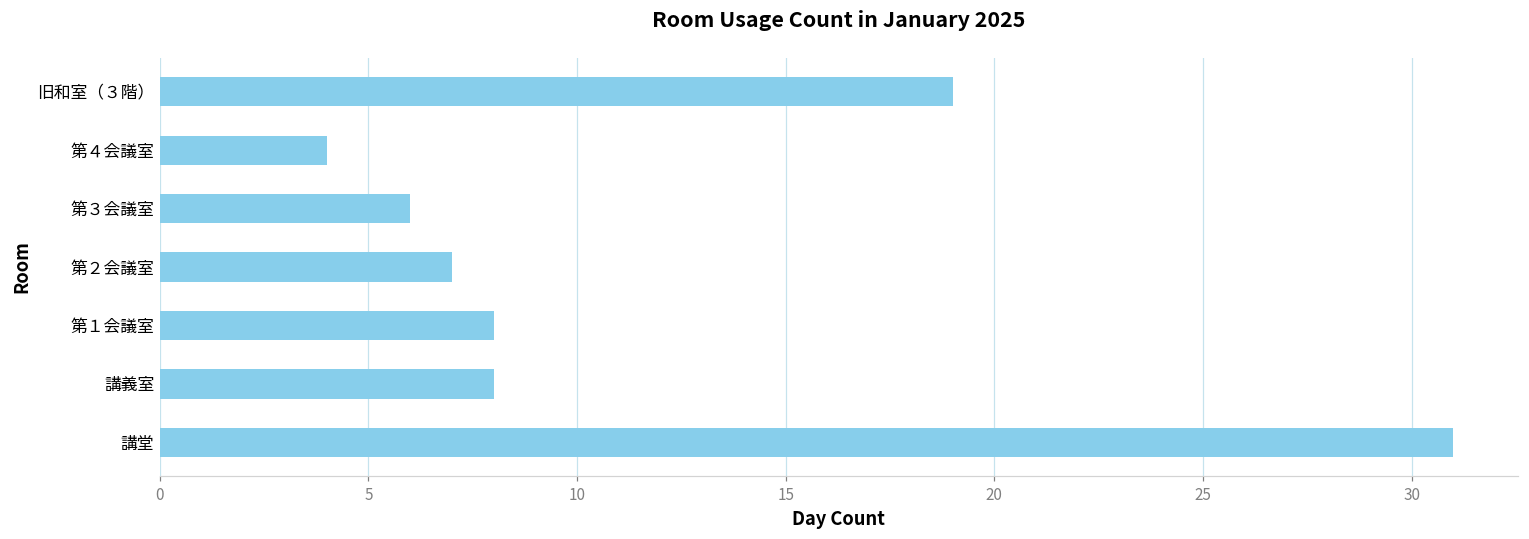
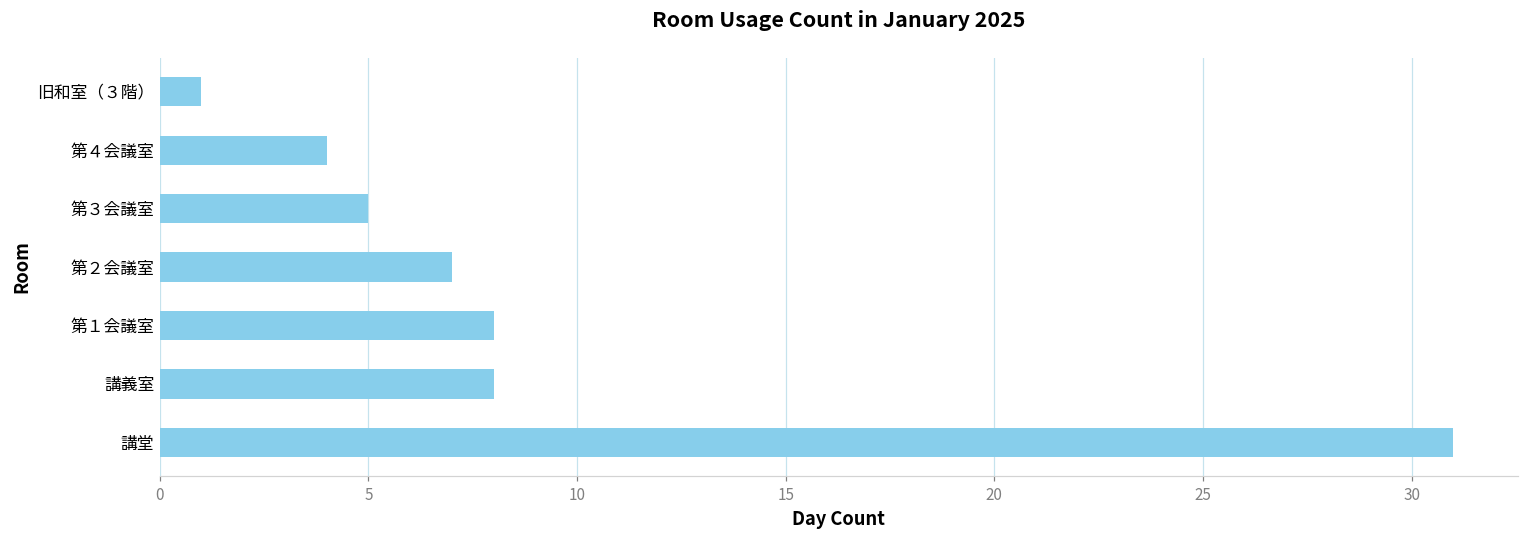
  {
-   "旧和室（３階）": 19,
+   "旧和室（３階）": 1,
    "第４会議室": 4,
-   "第３会議室": 6,
+   "第３会議室": 5,
    "第２会議室": 7,
    "第１会議室": 8,
    "講義室": 8,
    "講堂": 31
  }
